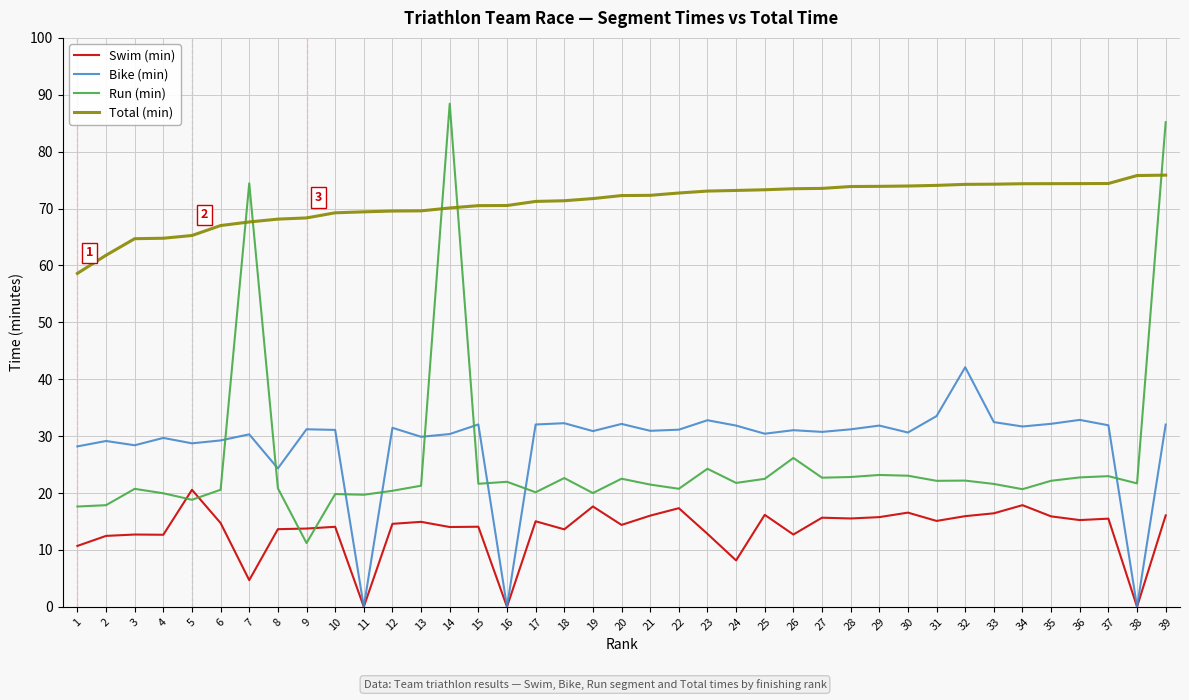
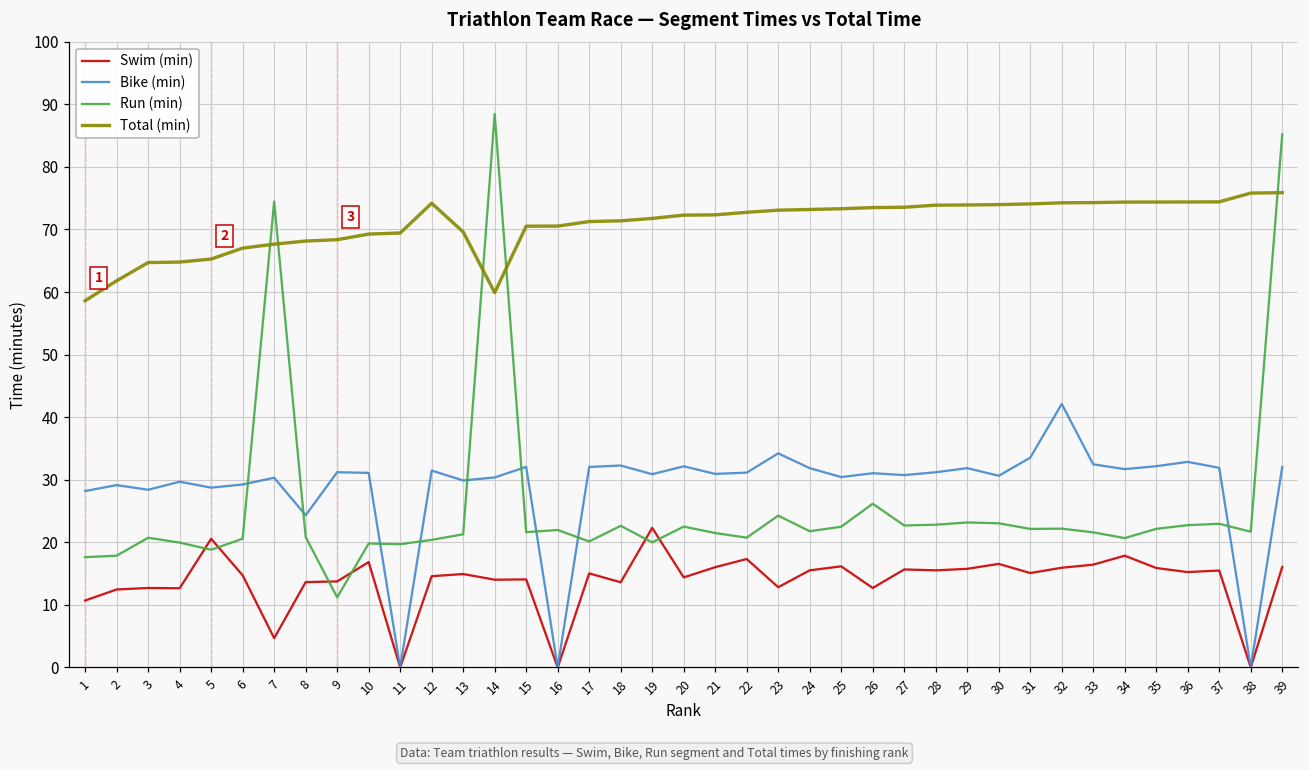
  {
    "Swim (min)": {
      "1": 11,
      "2": 12,
      "3": 13,
      "4": 13,
      "5": 21,
      "6": 15,
      "7": 5,
      "8": 14,
      "9": 14,
-     "10": 14,
+     "10": 17,
      "12": 15,
      "13": 15,
      "14": 14,
      "15": 14,
      "17": 15,
      "18": 14,
-     "19": 18,
+     "19": 22,
      "20": 14,
      "21": 16,
      "22": 17,
      "23": 13,
-     "24": 8,
+     "24": 16,
      "25": 16,
      "26": 13,
      "27": 16,
      "28": 16,
      "29": 16,
      "30": 17,
      "31": 15,
      "32": 16,
      "33": 16,
      "34": 18,
      "35": 16,
      "36": 15,
      "37": 15,
      "39": 16
    },
    "Bike (min)": {
      "1": 28,
      "2": 29,
      "3": 28,
      "4": 30,
      "5": 29,
      "6": 29,
      "7": 30,
      "8": 24,
      "9": 31,
      "10": 31,
      "12": 31,
      "13": 30,
      "14": 30,
      "15": 32,
      "17": 32,
      "18": 32,
      "19": 31,
      "20": 32,
      "21": 31,
      "22": 31,
-     "23": 33,
+     "23": 34,
      "24": 32,
      "25": 30,
      "26": 31,
      "27": 31,
      "28": 31,
      "29": 32,
      "30": 31,
      "31": 34,
      "32": 42,
      "33": 32,
      "34": 32,
      "35": 32,
      "36": 33,
      "37": 32,
      "39": 32
    },
    "Run (min)": {
      "1": 18,
      "2": 18,
      "3": 21,
      "4": 20,
      "5": 19,
      "6": 21,
      "7": 74,
      "8": 21,
      "9": 11,
      "10": 20,
      "11": 20,
      "12": 20,
      "13": 21,
      "14": 88,
      "15": 22,
      "16": 22,
      "17": 20,
      "18": 23,
      "19": 20,
      "20": 23,
      "21": 21,
      "22": 21,
      "23": 24,
      "24": 22,
      "25": 22,
      "26": 26,
      "27": 23,
      "28": 23,
      "29": 23,
      "30": 23,
      "31": 22,
      "32": 22,
      "33": 22,
      "34": 21,
      "35": 22,
      "36": 23,
      "37": 23,
      "38": 22,
      "39": 85
    },
    "Total (min)": {
      "1": 59,
      "3": 65,
      "4": 65,
      "5": 65,
      "7": 68,
      "8": 68,
      "9": 68,
      "11": 69,
-     "12": 70,
+     "12": 74,
      "13": 70,
-     "14": 70,
+     "14": 60,
      "15": 71,
      "16": 71,
      "17": 71,
      "18": 71,
      "19": 72,
      "20": 72,
      "21": 72,
      "22": 73,
      "23": 73,
      "24": 73,
      "25": 73,
      "26": 73,
      "27": 74,
      "28": 74,
      "29": 74,
      "30": 74,
      "31": 74,
      "32": 74,
      "33": 74,
      "34": 74,
      "35": 74,
      "36": 74,
      "37": 74,
      "38": 76,
      "39": 76
    }
  }
